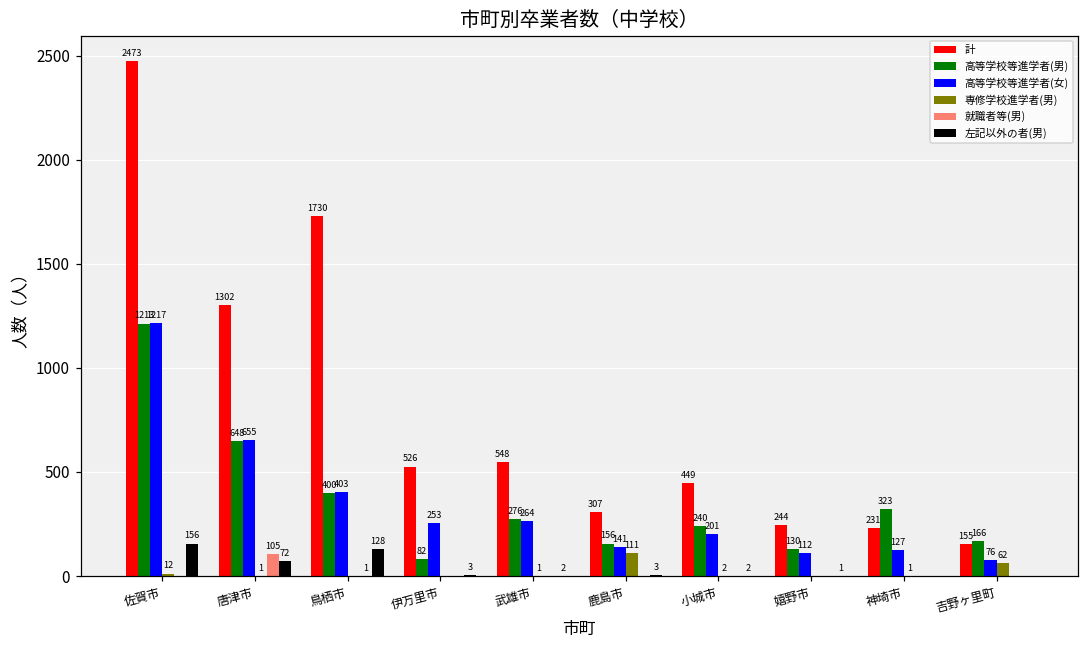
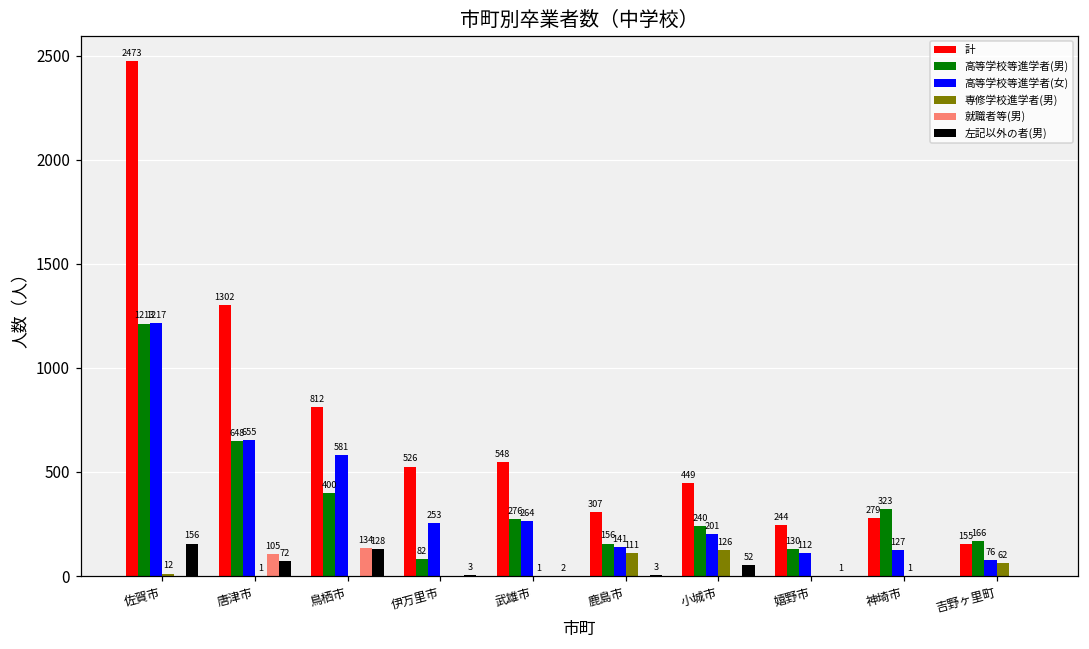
  {
    "計": {
      "佐賀市": 2473,
      "唐津市": 1302,
-     "鳥栖市": 1730,
+     "鳥栖市": 812,
      "伊万里市": 526,
      "武雄市": 548,
      "鹿島市": 307,
      "小城市": 449,
      "嬉野市": 244,
-     "神埼市": 231
+     "神埼市": 279
    },
    "高等学校等進学者(男)": {
      "伊万里市": 82,
      "鹿島市": 156,
      "小城市": 240,
      "嬉野市": 130,
      "神埼市": 323
    },
    "高等学校等進学者(女)": {
-     "鳥栖市": 403,
+     "鳥栖市": 581,
      "伊万里市": 253,
      "鹿島市": 141,
      "小城市": 201,
      "嬉野市": 112,
      "神埼市": 127,
      "吉野ヶ里町": 76
    },
    "専修学校進学者(男)": {
      "佐賀市": 12,
      "唐津市": 1,
      "武雄市": 1,
      "鹿島市": 111,
-     "小城市": 2,
+     "小城市": 126,
      "神埼市": 1,
      "吉野ヶ里町": 62
    },
    "就職者等(男)": {
      "唐津市": 105,
-     "鳥栖市": 1
+     "鳥栖市": 134
    },
    "左記以外の者(男)": {
      "佐賀市": 156,
      "唐津市": 72,
      "鳥栖市": 128,
      "伊万里市": 3,
      "武雄市": 2,
      "鹿島市": 3,
-     "小城市": 2,
+     "小城市": 52,
      "嬉野市": 1
    }
  }
